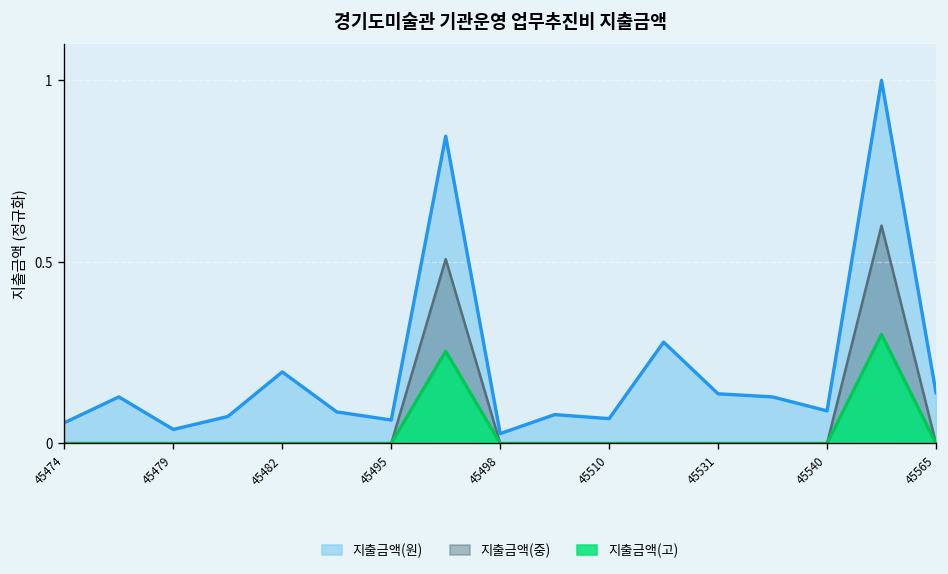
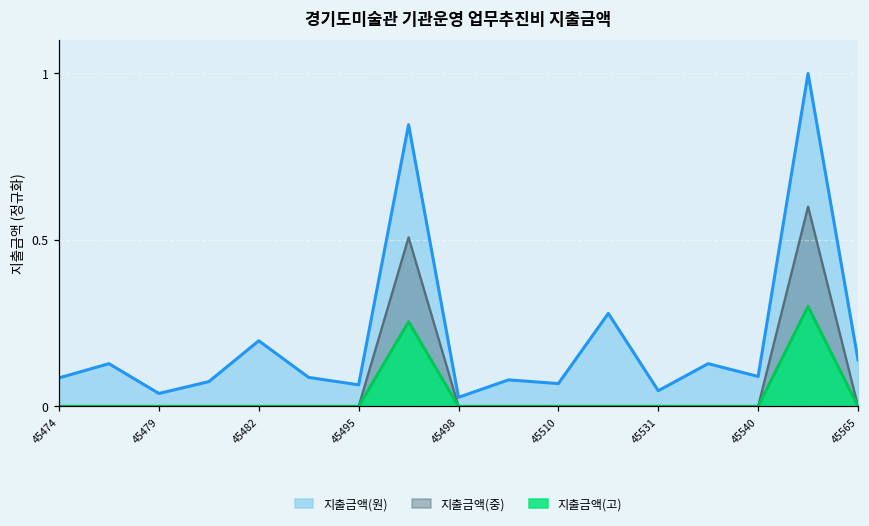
  {
    "지출금액(원)": {
-     "45474": 0.06,
+     "45474": 0.09,
      "45479": 0.04,
      "45482": 0.20,
      "45495": 0.06,
      "45498": 0.03,
      "45510": 0.07,
-     "45531": 0.14,
+     "45531": 0.05,
      "45540": 0.09,
      "45565": 0.14
    }
  }
